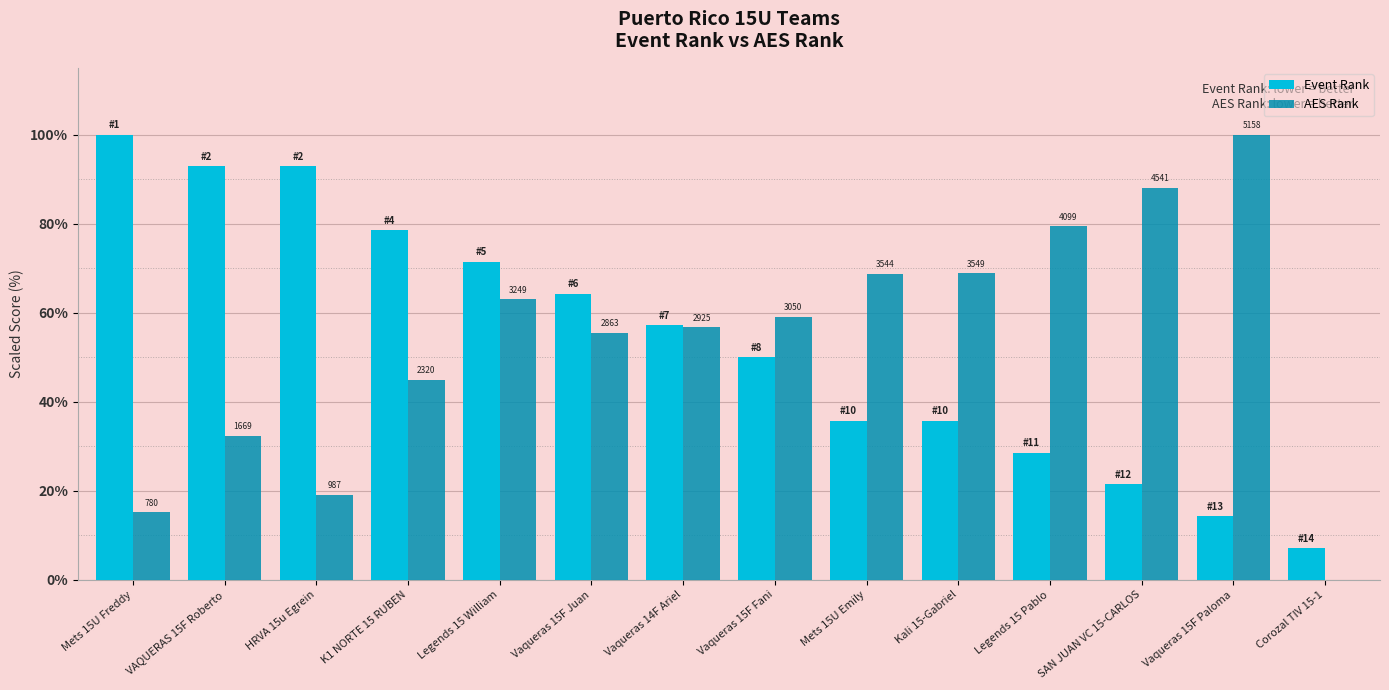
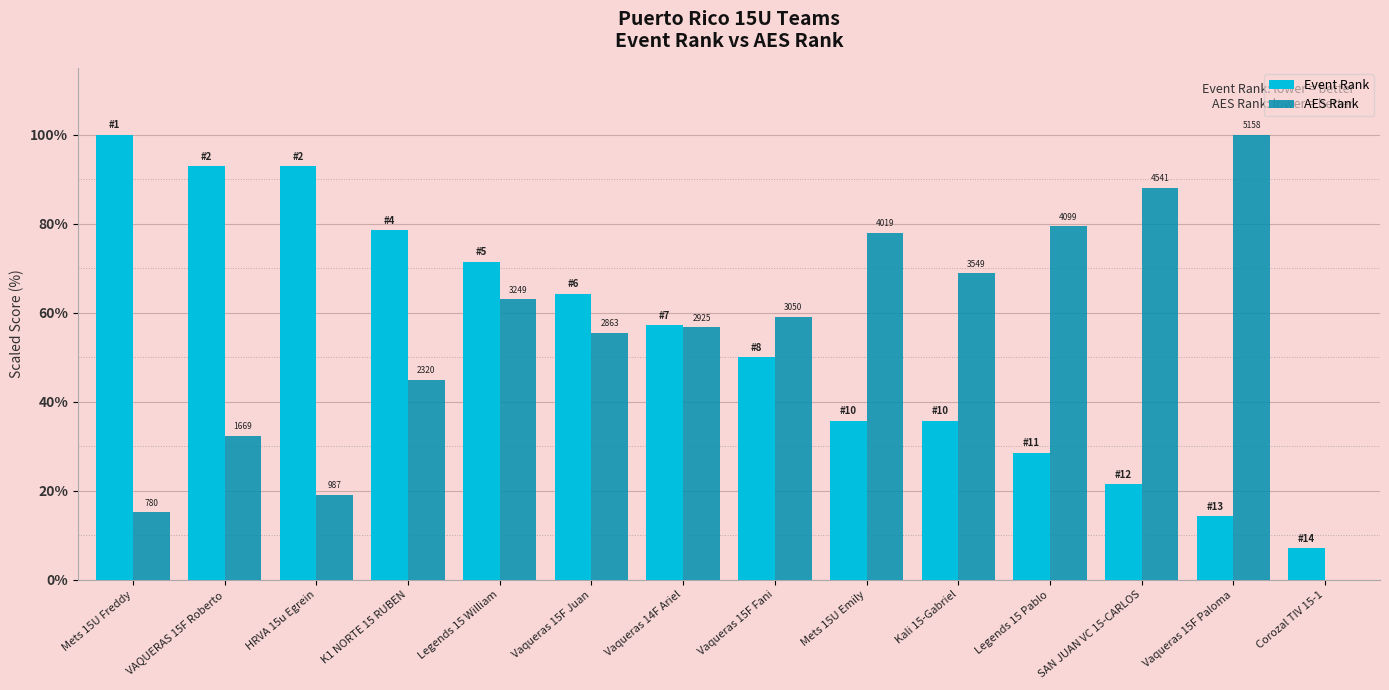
  {
    "AES Rank": {
-     "Mets 15U Emily": 3544
+     "Mets 15U Emily": 4019
    }
  }
